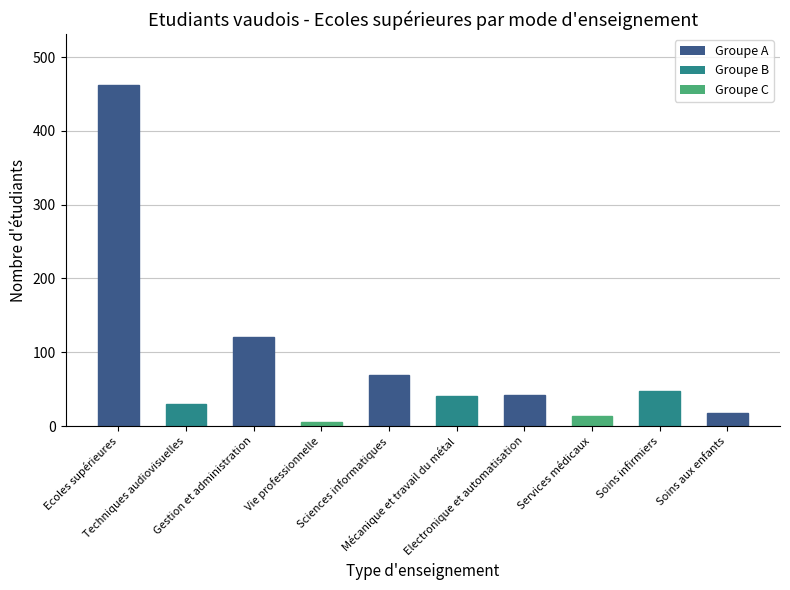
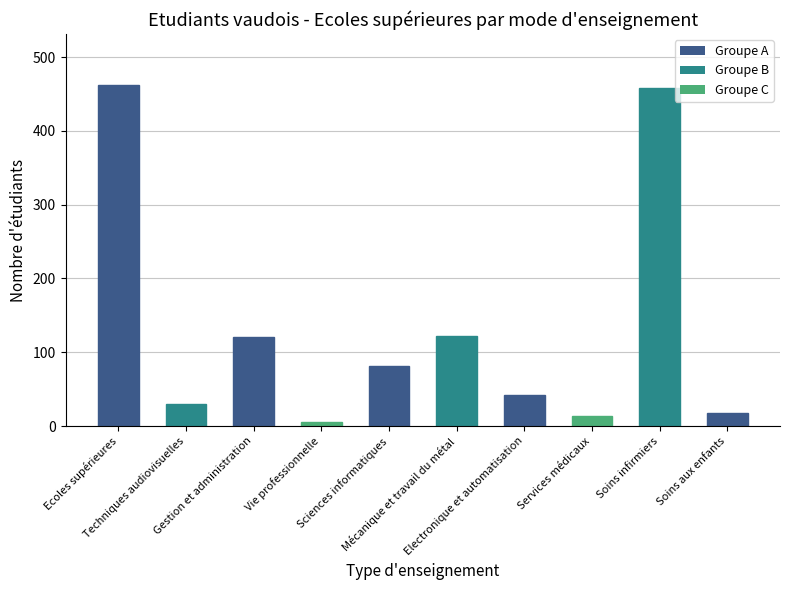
  {
    "Ecoles supérieures": 460,
    "Techniques audiovisuelles": 30,
    "Gestion et administration": 120,
    "Vie professionnelle": 10,
-   "Sciences informatiques": 70,
-   "Mécanique et travail du métal": 40,
+   "Sciences informatiques": 80,
+   "Mécanique et travail du métal": 120,
    "Electronique et automatisation": 40,
    "Services médicaux": 10,
-   "Soins infirmiers": 50,
+   "Soins infirmiers": 460,
    "Soins aux enfants": 20
  }
